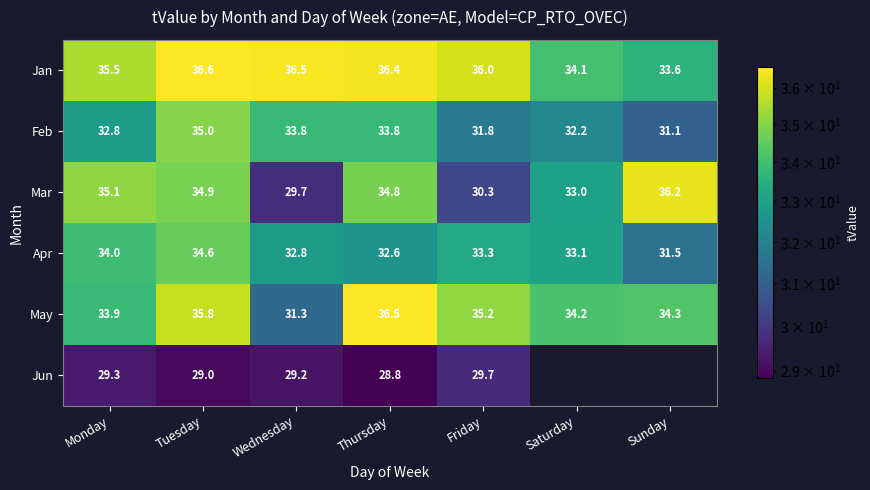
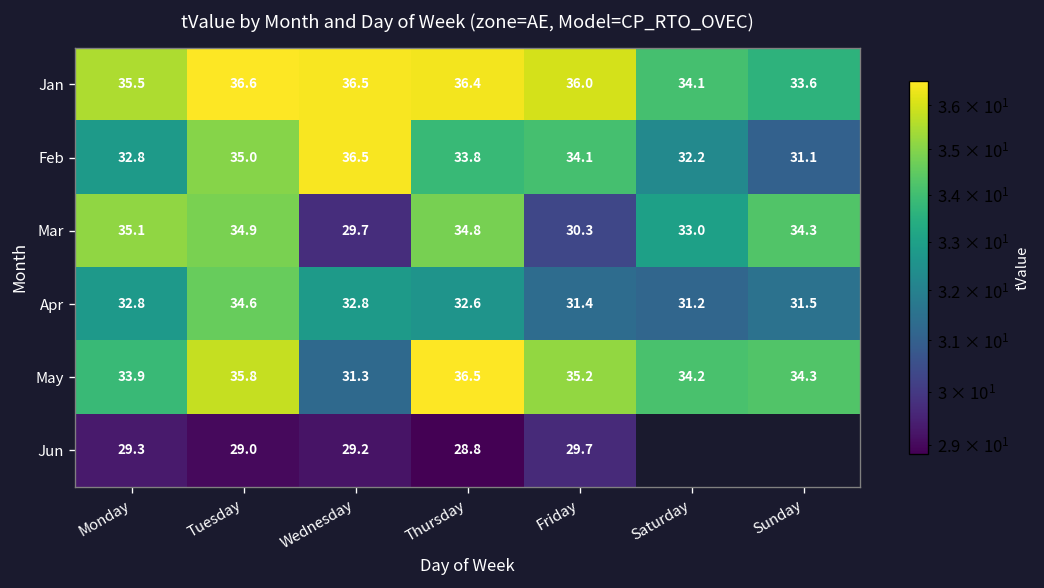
  {
    "Jan": {
      "Monday": 35.5,
      "Tuesday": 36.6,
      "Wednesday": 36.5,
      "Thursday": 36.4,
      "Friday": 36.0,
      "Saturday": 34.1,
      "Sunday": 33.6
    },
    "Feb": {
      "Monday": 32.8,
      "Tuesday": 35.0,
-     "Wednesday": 33.8,
+     "Wednesday": 36.5,
      "Thursday": 33.8,
-     "Friday": 31.8,
+     "Friday": 34.1,
      "Saturday": 32.2,
      "Sunday": 31.1
    },
    "Mar": {
      "Monday": 35.1,
      "Tuesday": 34.9,
      "Wednesday": 29.7,
      "Thursday": 34.8,
      "Friday": 30.3,
      "Saturday": 33.0,
-     "Sunday": 36.2
+     "Sunday": 34.3
    },
    "Apr": {
-     "Monday": 34.0,
+     "Monday": 32.8,
      "Tuesday": 34.6,
      "Wednesday": 32.8,
      "Thursday": 32.6,
-     "Friday": 33.3,
-     "Saturday": 33.1,
+     "Friday": 31.4,
+     "Saturday": 31.2,
      "Sunday": 31.5
    },
    "May": {
      "Monday": 33.9,
      "Tuesday": 35.8,
      "Wednesday": 31.3,
      "Thursday": 36.5,
      "Friday": 35.2,
      "Saturday": 34.2,
      "Sunday": 34.3
    },
    "Jun": {
      "Monday": 29.3,
      "Tuesday": 29.0,
      "Wednesday": 29.2,
      "Thursday": 28.8,
      "Friday": 29.7
    }
  }
